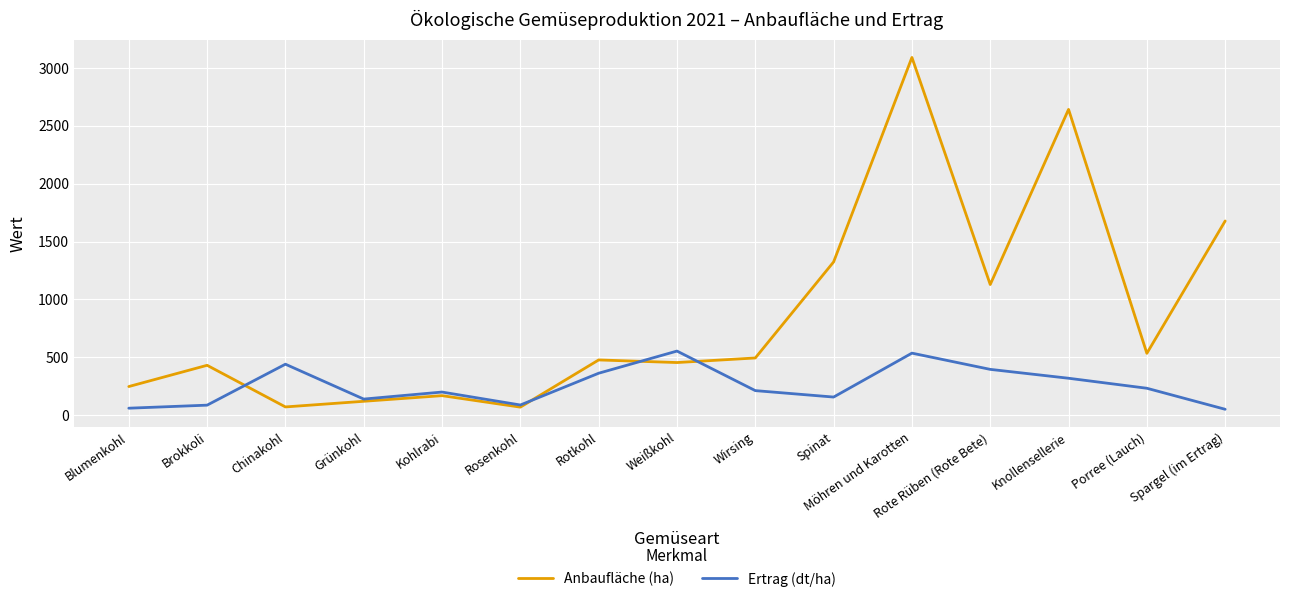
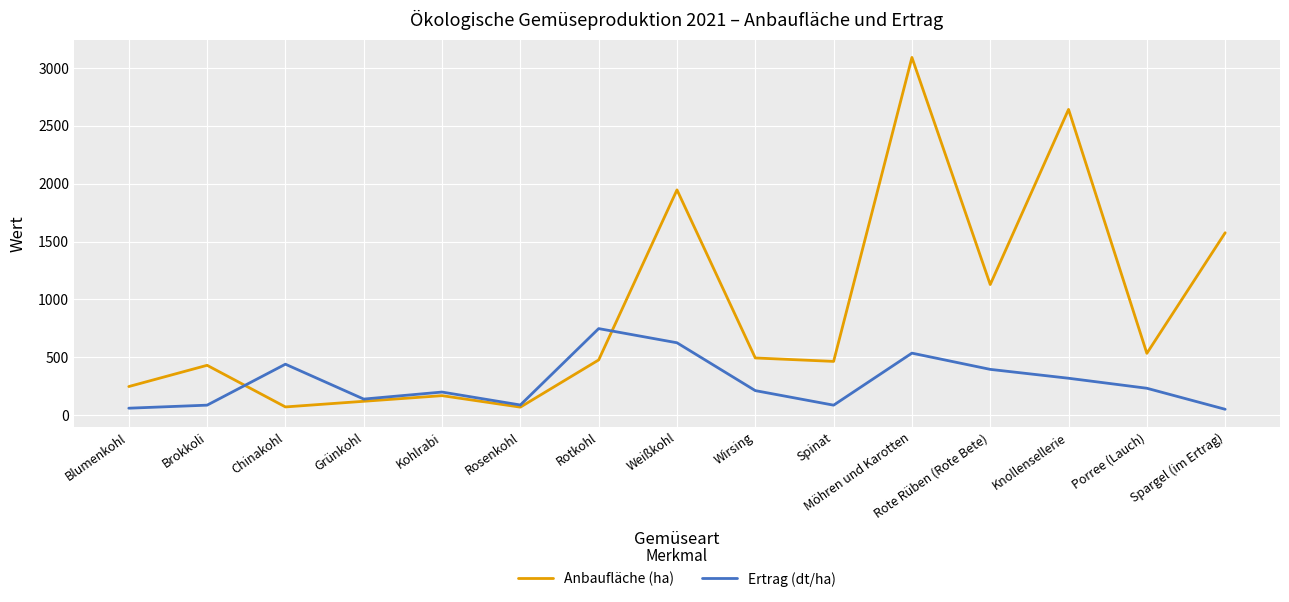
  {
    "Anbaufläche (ha)": {
      "Blumenkohl": 250,
      "Brokkoli": 430,
      "Chinakohl": 70,
      "Kohlrabi": 170,
      "Rotkohl": 480,
-     "Weißkohl": 450,
+     "Weißkohl": 1950,
      "Wirsing": 490,
-     "Spinat": 1320,
+     "Spinat": 460,
      "Möhren und Karotten": 3090,
      "Rote Rüben (Rote Bete)": 1130,
      "Knollensellerie": 2640,
      "Porree (Lauch)": 530,
-     "Spargel (im Ertrag)": 1680
+     "Spargel (im Ertrag)": 1580
    },
    "Ertrag (dt/ha)": {
      "Blumenkohl": 60,
      "Brokkoli": 90,
      "Chinakohl": 440,
      "Kohlrabi": 200,
-     "Rotkohl": 360,
-     "Weißkohl": 550,
+     "Rotkohl": 750,
+     "Weißkohl": 630,
      "Wirsing": 210,
-     "Spinat": 160,
+     "Spinat": 90,
      "Möhren und Karotten": 540,
      "Rote Rüben (Rote Bete)": 400,
      "Knollensellerie": 320,
      "Porree (Lauch)": 230,
      "Spargel (im Ertrag)": 50
    }
  }
